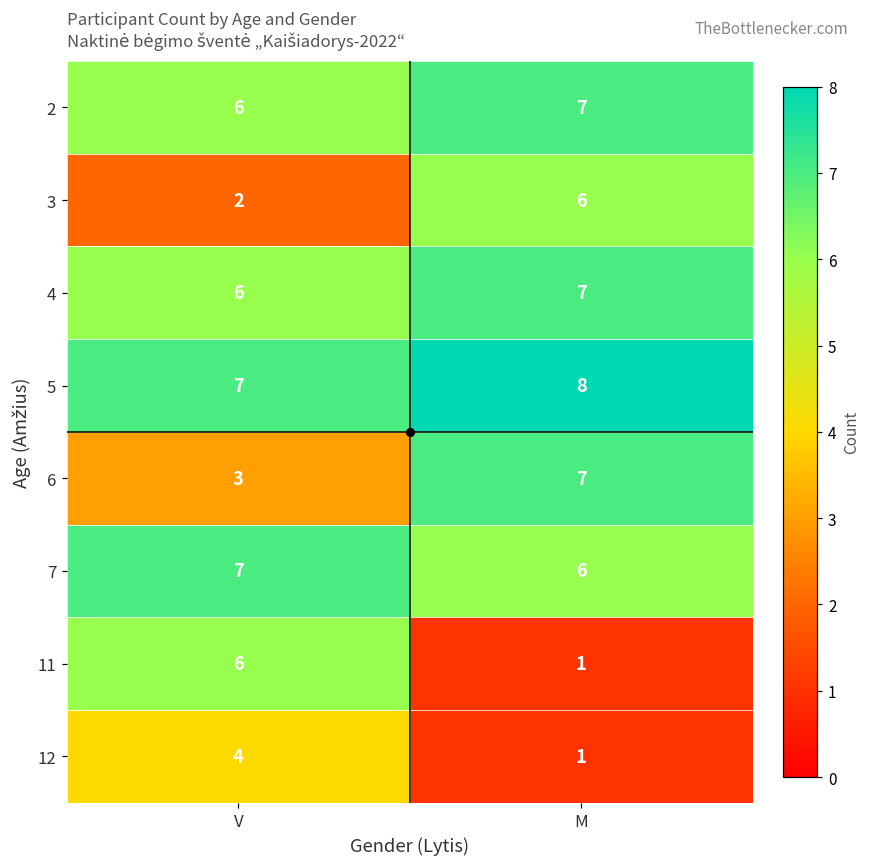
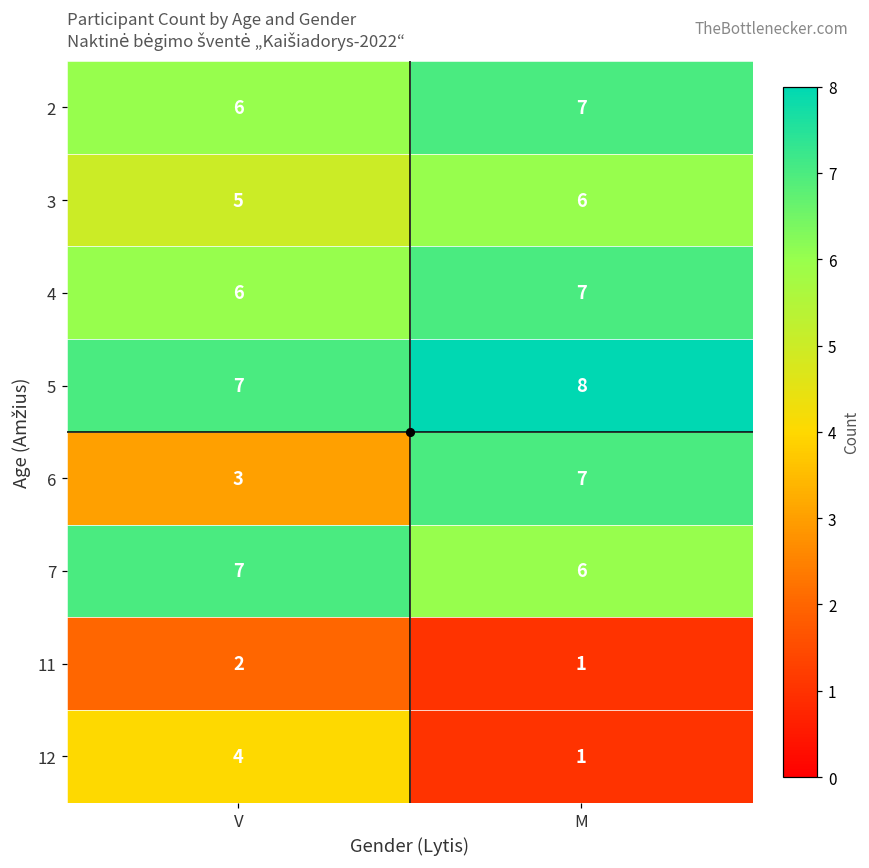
  {
    "2": {
      "V": 6,
      "M": 7
    },
    "3": {
-     "V": 2,
+     "V": 5,
      "M": 6
    },
    "4": {
      "V": 6,
      "M": 7
    },
    "5": {
      "V": 7,
      "M": 8
    },
    "6": {
      "V": 3,
      "M": 7
    },
    "7": {
      "V": 7,
      "M": 6
    },
    "11": {
-     "V": 6,
+     "V": 2,
      "M": 1
    },
    "12": {
      "V": 4,
      "M": 1
    }
  }
